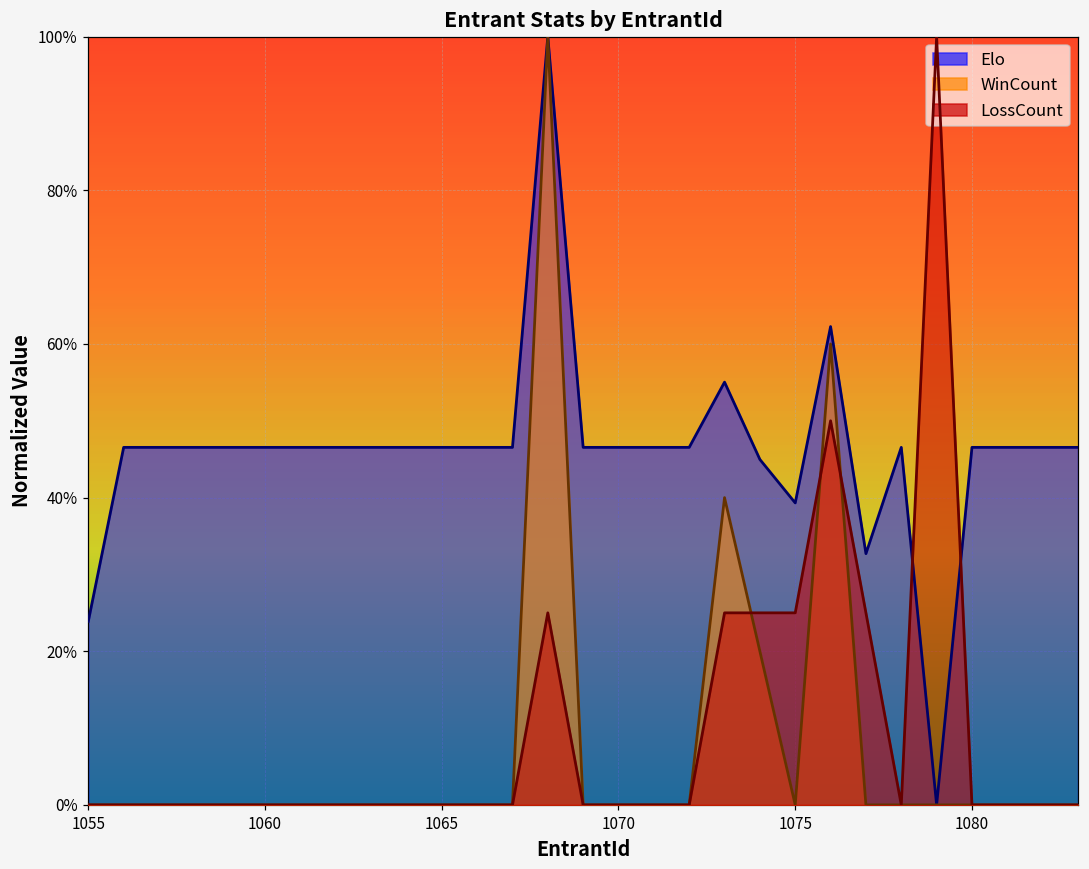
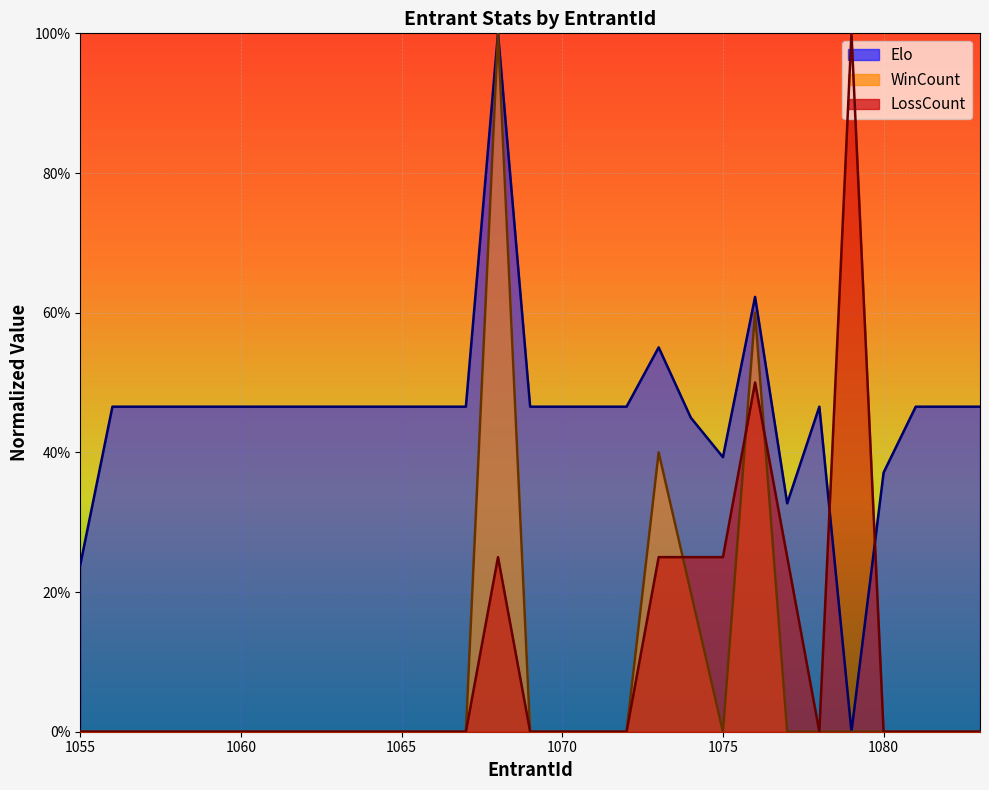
  {
    "Elo": {
      "1055": "24%",
      "1065": "47%",
      "1070": "47%",
      "1075": "39%",
-     "1080": "47%"
+     "1080": "37%"
    },
    "WinCount": {
      "1075": "0%"
    },
    "LossCount": {
      "1075": "25%"
    }
  }
